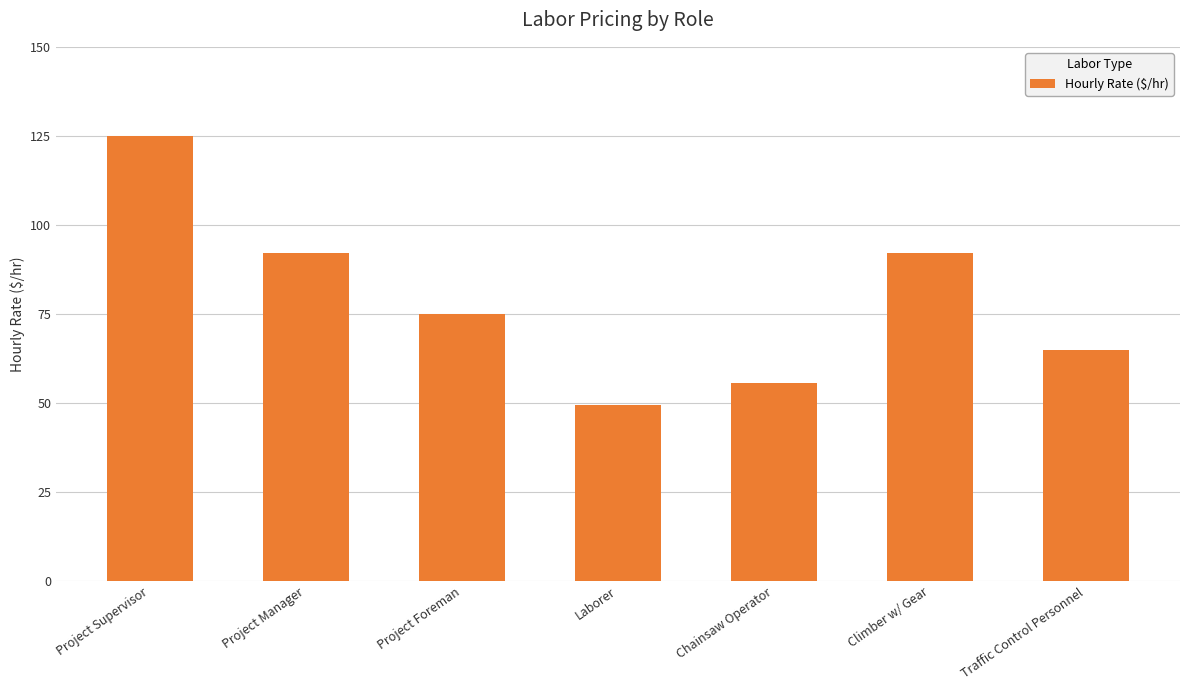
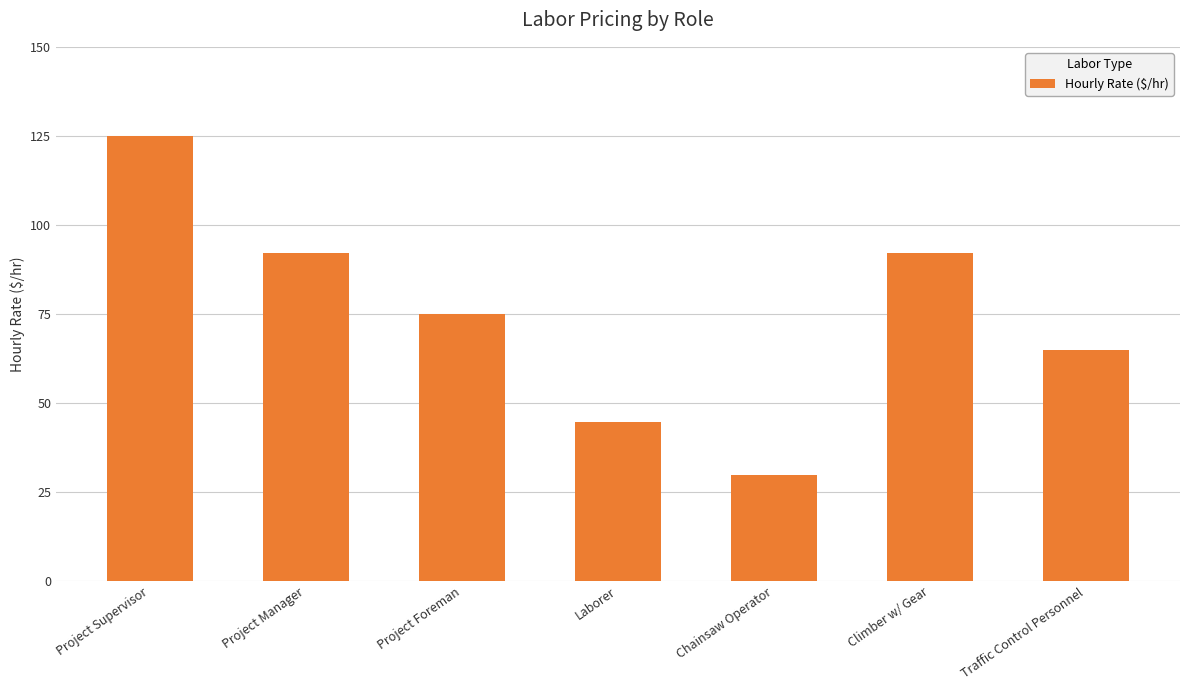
  {
    "Project Supervisor": 125,
    "Project Manager": 92,
    "Project Foreman": 75,
-   "Laborer": 50,
-   "Chainsaw Operator": 56,
+   "Laborer": 45,
+   "Chainsaw Operator": 30,
    "Climber w/ Gear": 92,
    "Traffic Control Personnel": 65
  }
